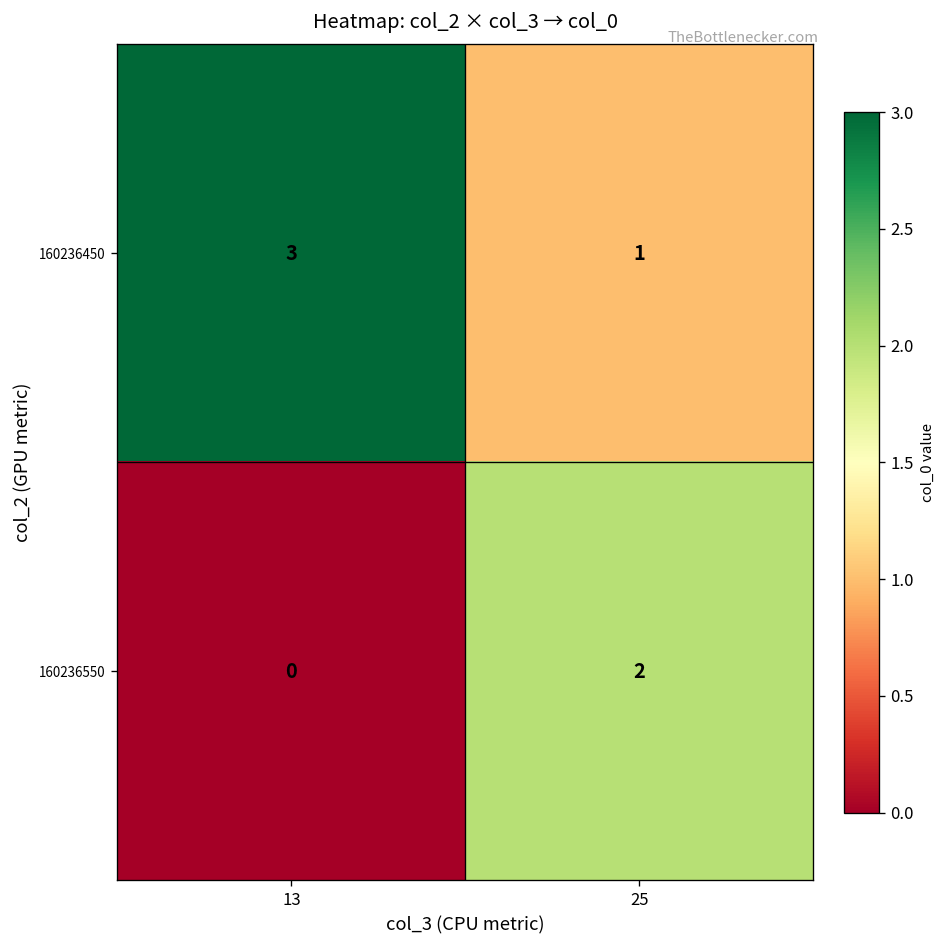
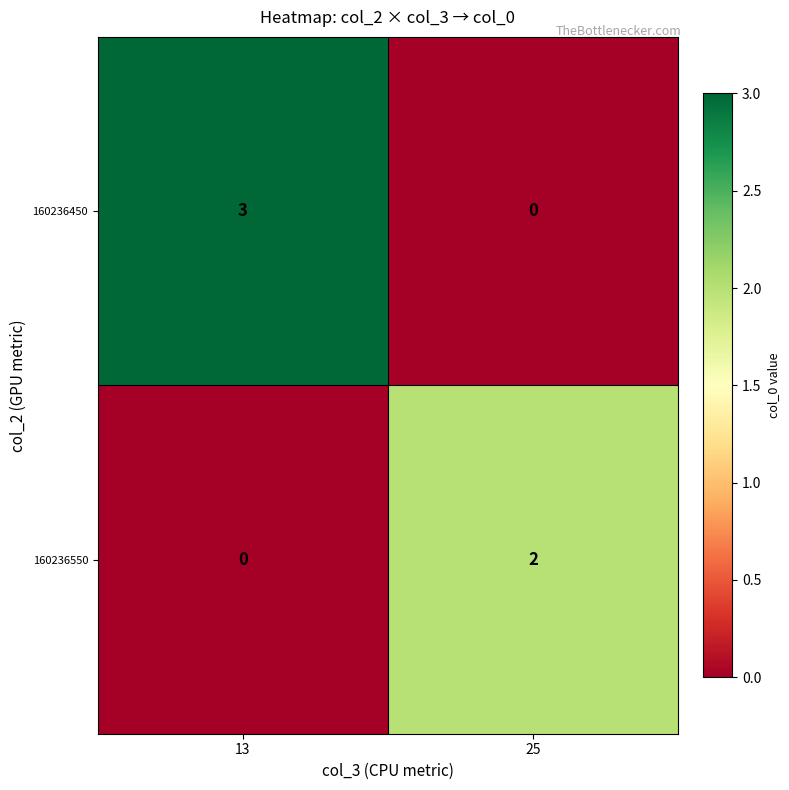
  {
    "160236450": {
      "13": 3,
-     "25": 1
+     "25": 0
    },
    "160236550": {
      "13": 0,
      "25": 2
    }
  }
